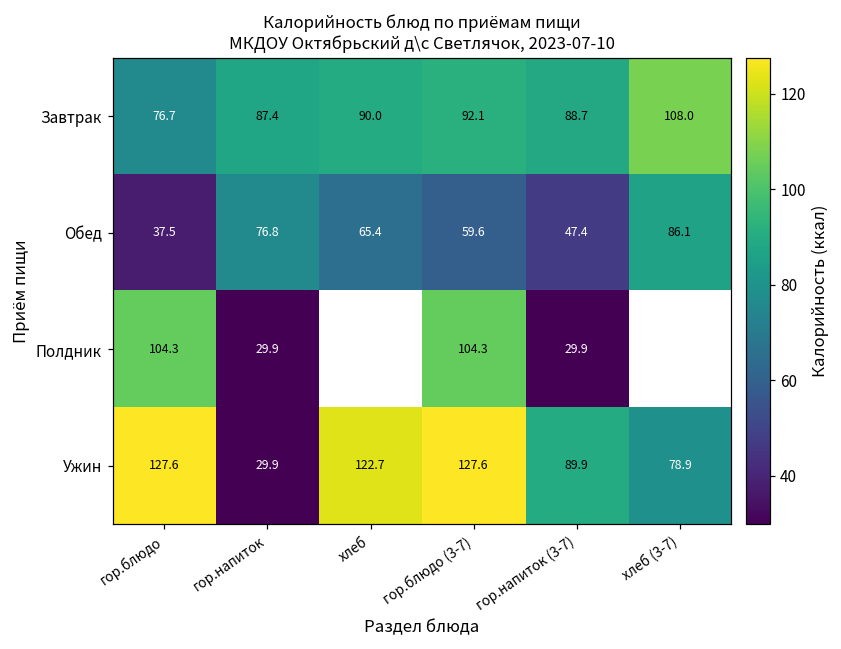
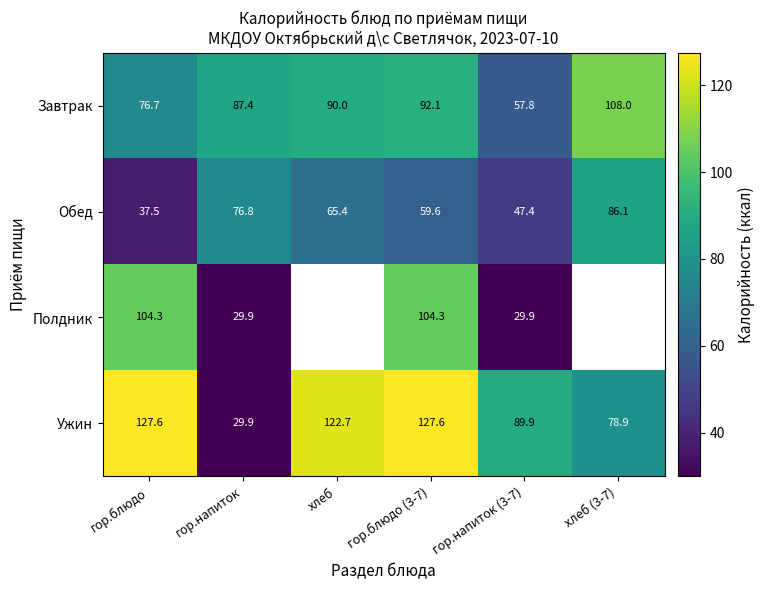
  {
    "Завтрак": {
      "гор.блюдо": 76.7,
      "гор.напиток": 87.4,
      "хлеб": 90.0,
      "гор.блюдо (3-7)": 92.1,
-     "гор.напиток (3-7)": 88.7,
+     "гор.напиток (3-7)": 57.8,
      "хлеб (3-7)": 108.0
    },
    "Обед": {
      "гор.блюдо": 37.5,
      "гор.напиток": 76.8,
      "хлеб": 65.4,
      "гор.блюдо (3-7)": 59.6,
      "гор.напиток (3-7)": 47.4,
      "хлеб (3-7)": 86.1
    },
    "Полдник": {
      "гор.блюдо": 104.3,
      "гор.напиток": 29.9,
      "гор.блюдо (3-7)": 104.3,
      "гор.напиток (3-7)": 29.9
    },
    "Ужин": {
      "гор.блюдо": 127.6,
      "гор.напиток": 29.9,
      "хлеб": 122.7,
      "гор.блюдо (3-7)": 127.6,
      "гор.напиток (3-7)": 89.9,
      "хлеб (3-7)": 78.9
    }
  }
